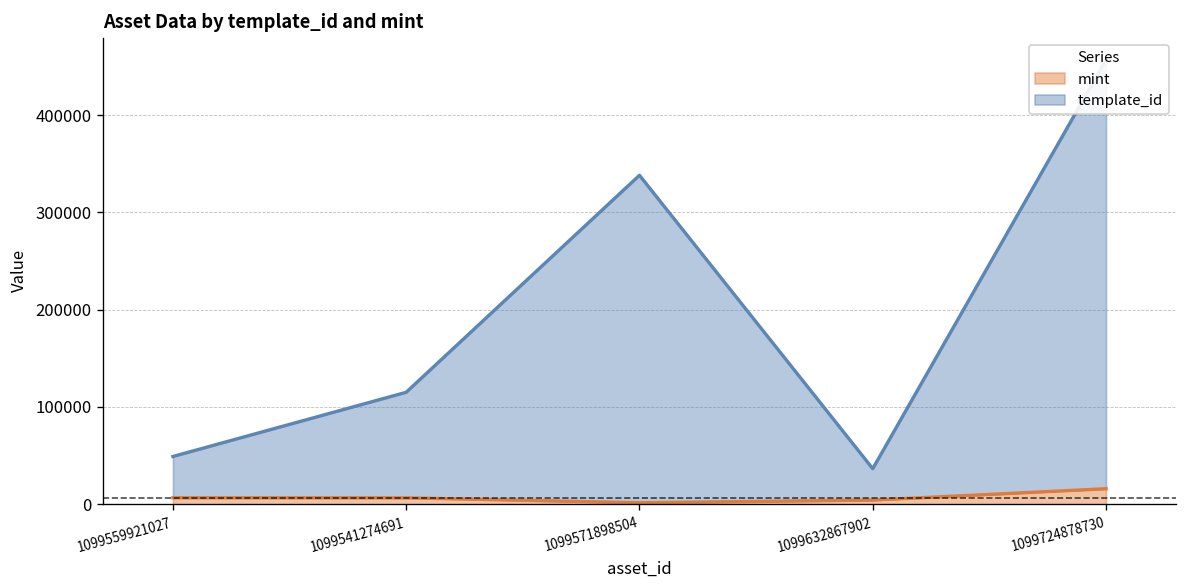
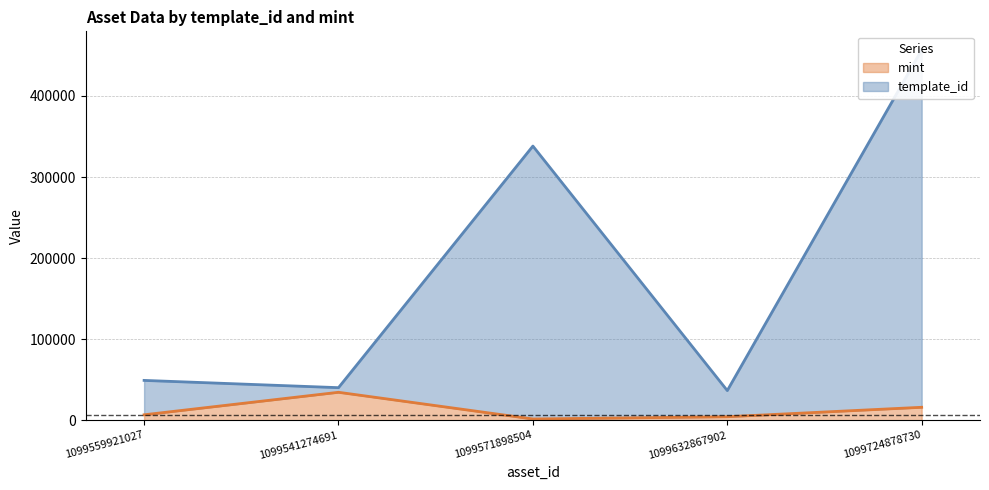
  {
    "mint": {
      "1099559921027": 10000,
-     "1099541274691": 10000,
+     "1099541274691": 30000,
      "1099571898504": 0,
      "1099632867902": 0,
      "1099724878730": 20000
    },
    "template_id": {
      "1099559921027": 40000,
-     "1099541274691": 110000,
+     "1099541274691": 10000,
      "1099571898504": 340000,
      "1099632867902": 30000
    }
  }
